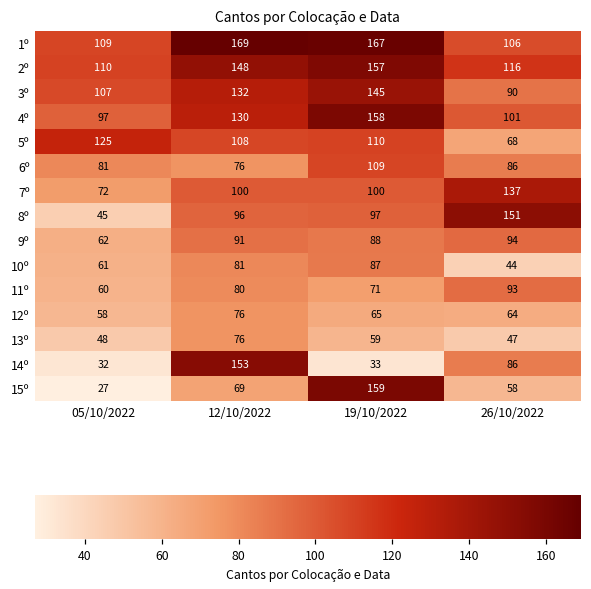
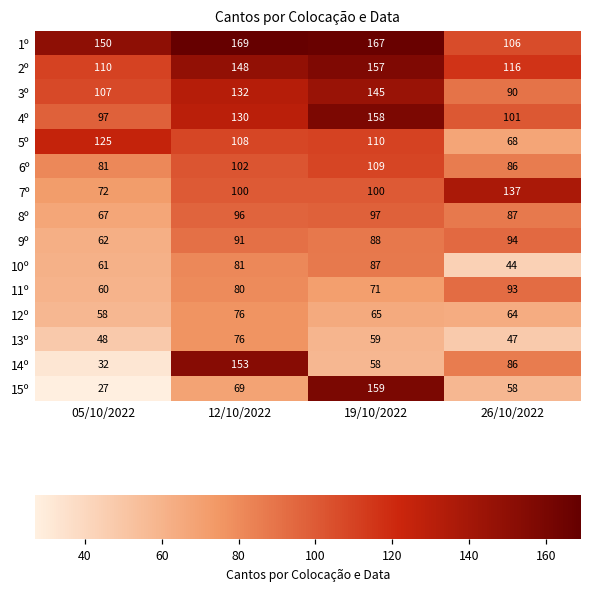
  {
    "1º": {
-     "05/10/2022": 109,
+     "05/10/2022": 150,
      "12/10/2022": 169,
      "19/10/2022": 167,
      "26/10/2022": 106
    },
    "2º": {
      "05/10/2022": 110,
      "12/10/2022": 148,
      "19/10/2022": 157,
      "26/10/2022": 116
    },
    "3º": {
      "05/10/2022": 107,
      "12/10/2022": 132,
      "19/10/2022": 145,
      "26/10/2022": 90
    },
    "4º": {
      "05/10/2022": 97,
      "12/10/2022": 130,
      "19/10/2022": 158,
      "26/10/2022": 101
    },
    "5º": {
      "05/10/2022": 125,
      "12/10/2022": 108,
      "19/10/2022": 110,
      "26/10/2022": 68
    },
    "6º": {
      "05/10/2022": 81,
-     "12/10/2022": 76,
+     "12/10/2022": 102,
      "19/10/2022": 109,
      "26/10/2022": 86
    },
    "7º": {
      "05/10/2022": 72,
      "12/10/2022": 100,
      "19/10/2022": 100,
      "26/10/2022": 137
    },
    "8º": {
-     "05/10/2022": 45,
+     "05/10/2022": 67,
      "12/10/2022": 96,
      "19/10/2022": 97,
-     "26/10/2022": 151
+     "26/10/2022": 87
    },
    "9º": {
      "05/10/2022": 62,
      "12/10/2022": 91,
      "19/10/2022": 88,
      "26/10/2022": 94
    },
    "10º": {
      "05/10/2022": 61,
      "12/10/2022": 81,
      "19/10/2022": 87,
      "26/10/2022": 44
    },
    "11º": {
      "05/10/2022": 60,
      "12/10/2022": 80,
      "19/10/2022": 71,
      "26/10/2022": 93
    },
    "12º": {
      "05/10/2022": 58,
      "12/10/2022": 76,
      "19/10/2022": 65,
      "26/10/2022": 64
    },
    "13º": {
      "05/10/2022": 48,
      "12/10/2022": 76,
      "19/10/2022": 59,
      "26/10/2022": 47
    },
    "14º": {
      "05/10/2022": 32,
      "12/10/2022": 153,
-     "19/10/2022": 33,
+     "19/10/2022": 58,
      "26/10/2022": 86
    },
    "15º": {
      "05/10/2022": 27,
      "12/10/2022": 69,
      "19/10/2022": 159,
      "26/10/2022": 58
    }
  }
